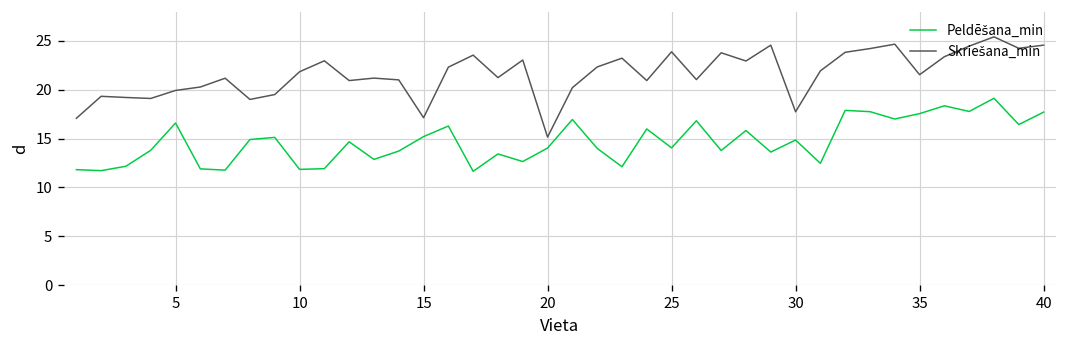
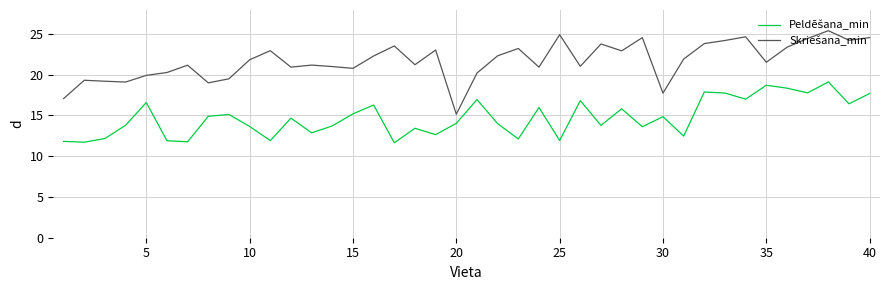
  {
    "Peldēšana_min": {
      "5": 17,
-     "10": 12,
+     "10": 14,
      "15": 15,
      "20": 14,
-     "25": 14,
+     "25": 12,
      "30": 15,
-     "35": 18,
+     "35": 19,
      "40": 18
    },
    "Skriešana_min": {
      "5": 20,
      "10": 22,
-     "15": 17,
+     "15": 21,
      "20": 15,
-     "25": 24,
+     "25": 25,
      "30": 18,
      "35": 22,
      "40": 25
    }
  }
